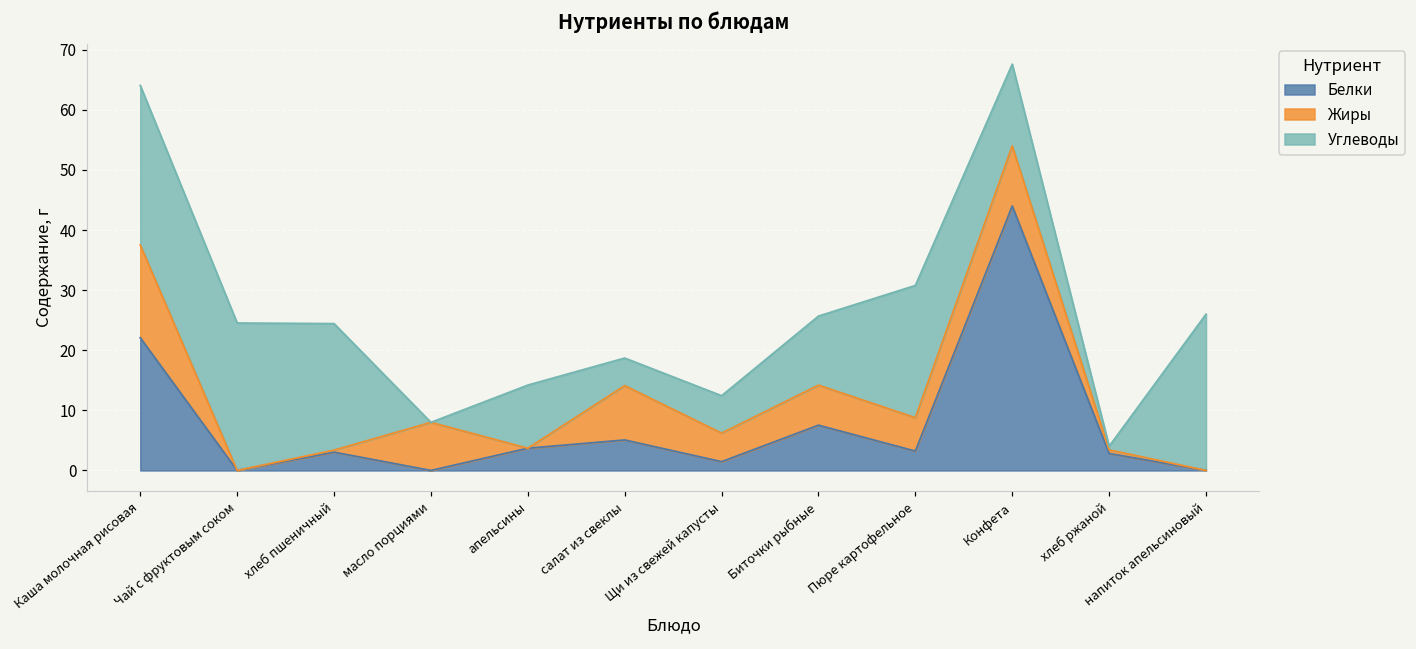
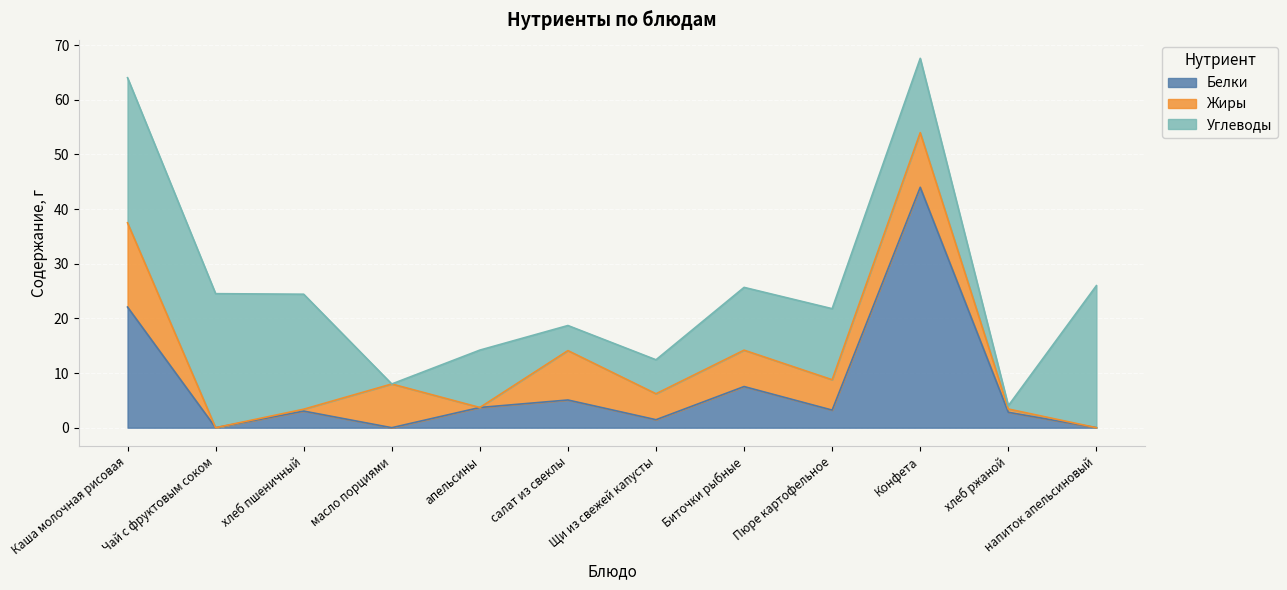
  {
    "Белки": {
      "Каша молочная рисовая": 22,
      "масло порциями": 0,
      "салат из свеклы": 5,
      "Щи из свежей капусты": 1,
      "Биточки рыбные": 8,
      "Пюре картофельное": 3,
      "Конфета": 44,
      "хлеб ржаной": 3
    },
    "Жиры": {
      "Каша молочная рисовая": 15,
      "салат из свеклы": 9,
      "Щи из свежей капусты": 5,
      "Биточки рыбные": 7,
      "Пюре картофельное": 6,
      "Конфета": 10,
      "хлеб ржаной": 1
    },
    "Углеводы": {
      "Каша молочная рисовая": 27,
      "Чай с фруктовым соком": 25,
      "хлеб пшеничный": 21,
      "апельсины": 11,
      "салат из свеклы": 5,
      "Щи из свежей капусты": 6,
      "Биточки рыбные": 11,
-     "Пюре картофельное": 22,
+     "Пюре картофельное": 13,
      "Конфета": 14,
      "хлеб ржаной": 1,
      "напиток апельсиновый": 26
    }
  }
